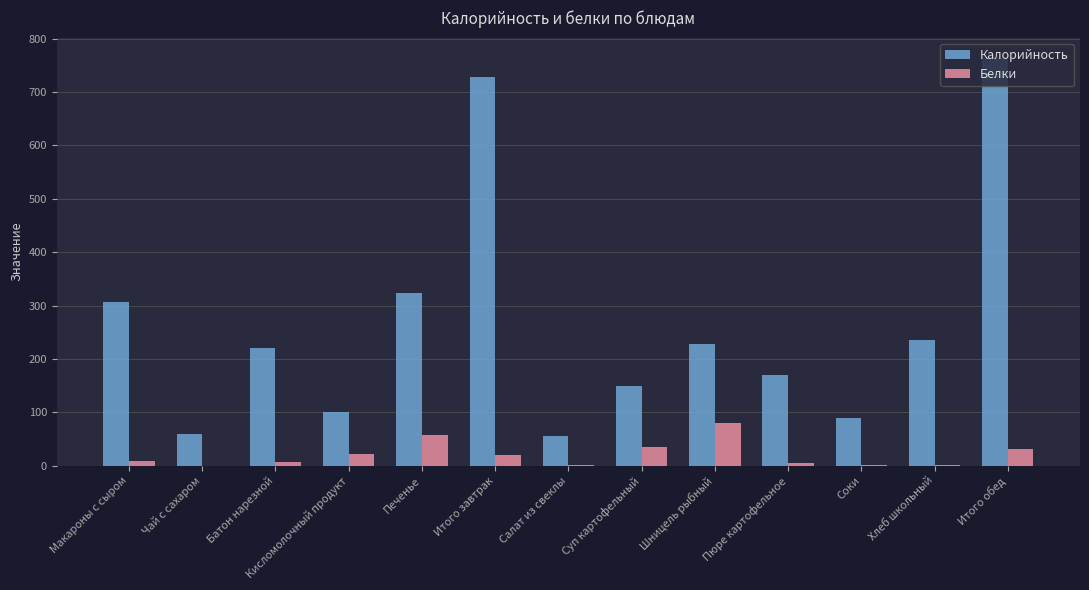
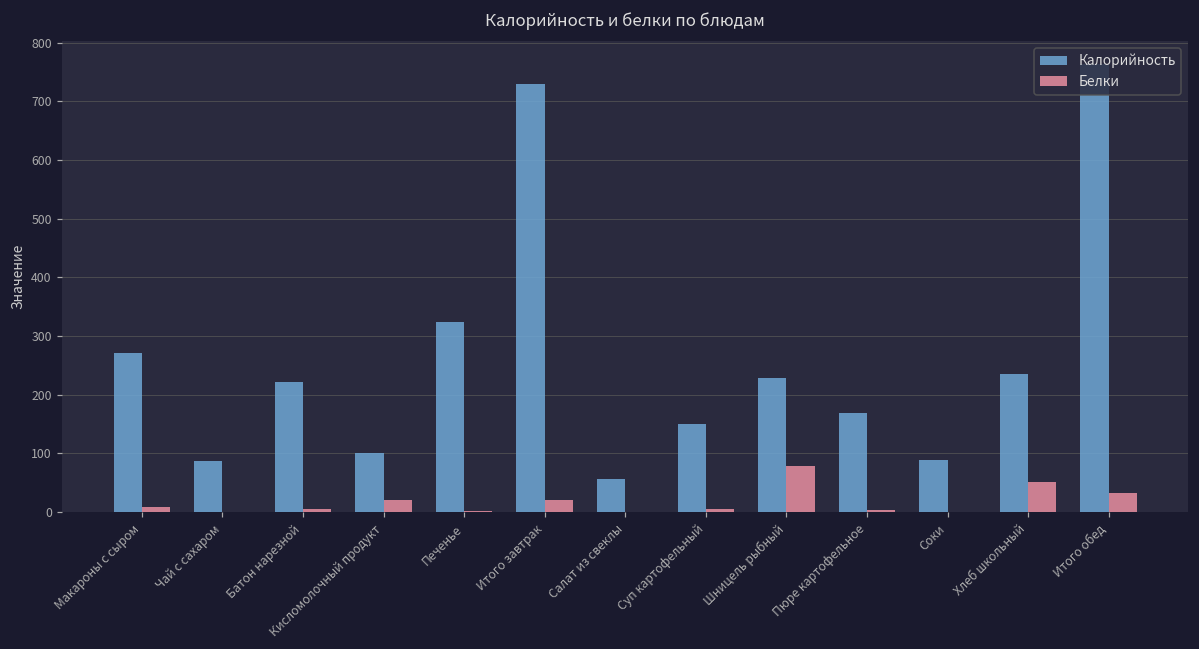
  {
    "Калорийность": {
-     "Макароны с сыром": 310,
-     "Чай с сахаром": 60,
+     "Макароны с сыром": 270,
+     "Чай с сахаром": 90,
      "Батон нарезной": 220,
      "Кисломолочный продукт": 100,
      "Печенье": 320,
      "Итого завтрак": 730,
      "Салат из свеклы": 60,
      "Суп картофельный": 150,
      "Шницель рыбный": 230,
      "Пюре картофельное": 170,
      "Соки": 90,
      "Хлеб школьный": 240
    },
    "Белки": {
      "Макароны с сыром": 10,
      "Чай с сахаром": 0,
      "Батон нарезной": 10,
      "Кисломолочный продукт": 20,
-     "Печенье": 60,
+     "Печенье": 0,
      "Итого завтрак": 20,
-     "Суп картофельный": 40,
+     "Суп картофельный": 10,
      "Шницель рыбный": 80,
-     "Хлеб школьный": 0,
+     "Хлеб школьный": 50,
      "Итого обед": 30
    }
  }
